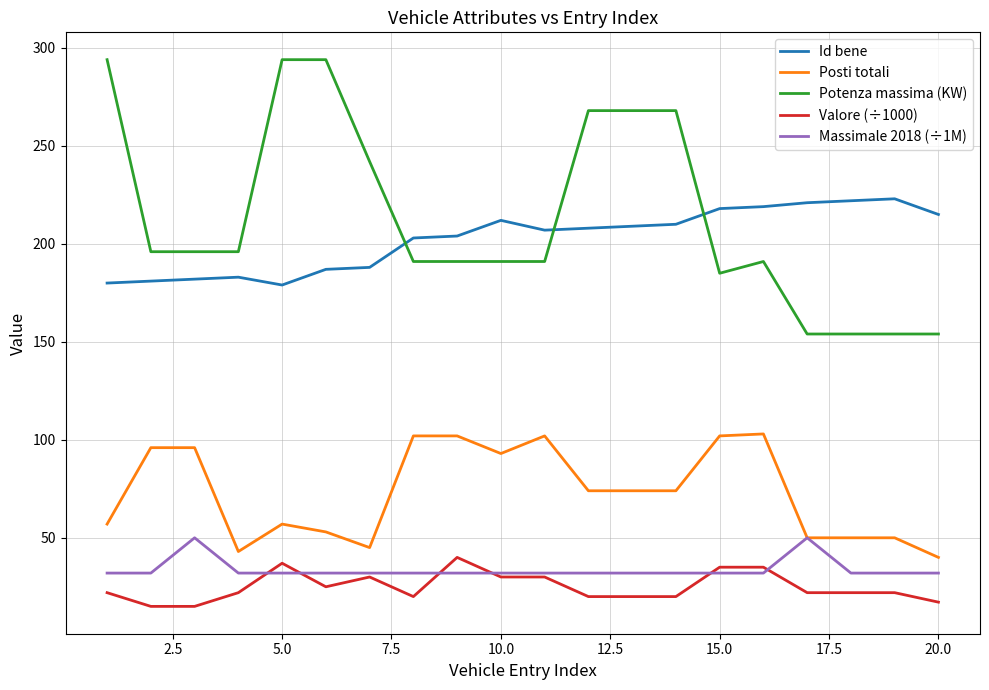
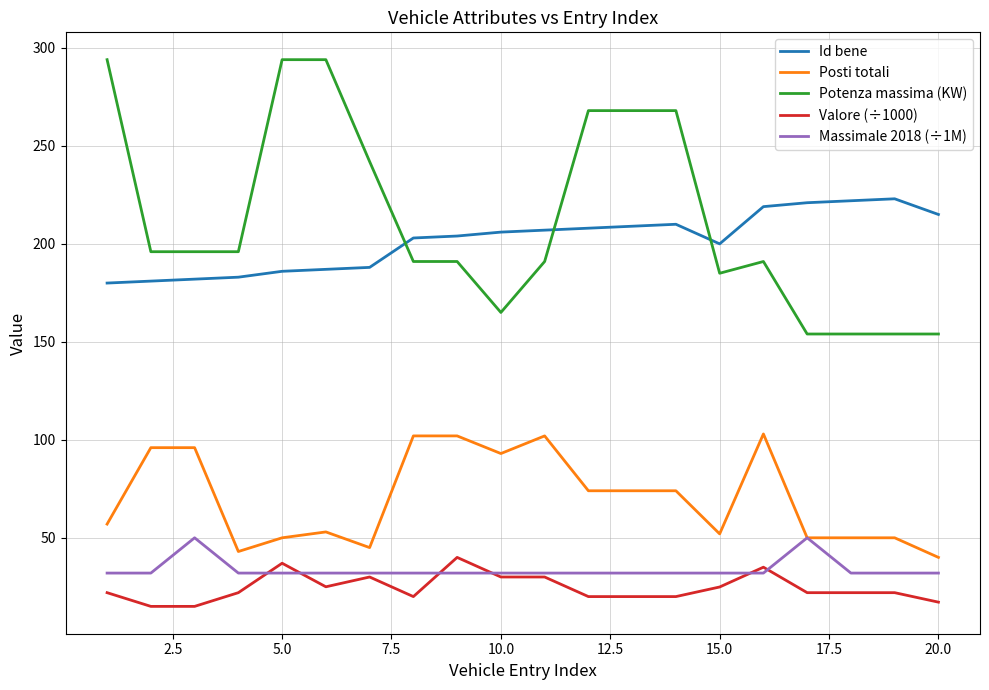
  {
    "Id bene": {
-     "5.0": 179,
-     "10.0": 212,
-     "15.0": 218,
+     "5.0": 186,
+     "10.0": 206,
+     "15.0": 200,
      "20.0": 215
    },
    "Posti totali": {
-     "5.0": 57,
+     "5.0": 50,
      "10.0": 93,
-     "15.0": 102,
+     "15.0": 52,
      "20.0": 40
    },
    "Potenza massima (KW)": {
      "5.0": 294,
-     "10.0": 191,
+     "10.0": 165,
      "15.0": 185,
      "20.0": 154
    },
    "Valore (÷1000)": {
      "5.0": 37,
      "10.0": 30,
-     "15.0": 35,
+     "15.0": 25,
      "20.0": 17
    },
    "Massimale 2018 (÷1M)": {
      "5.0": 32,
      "10.0": 32,
      "15.0": 32,
      "20.0": 32
    }
  }
